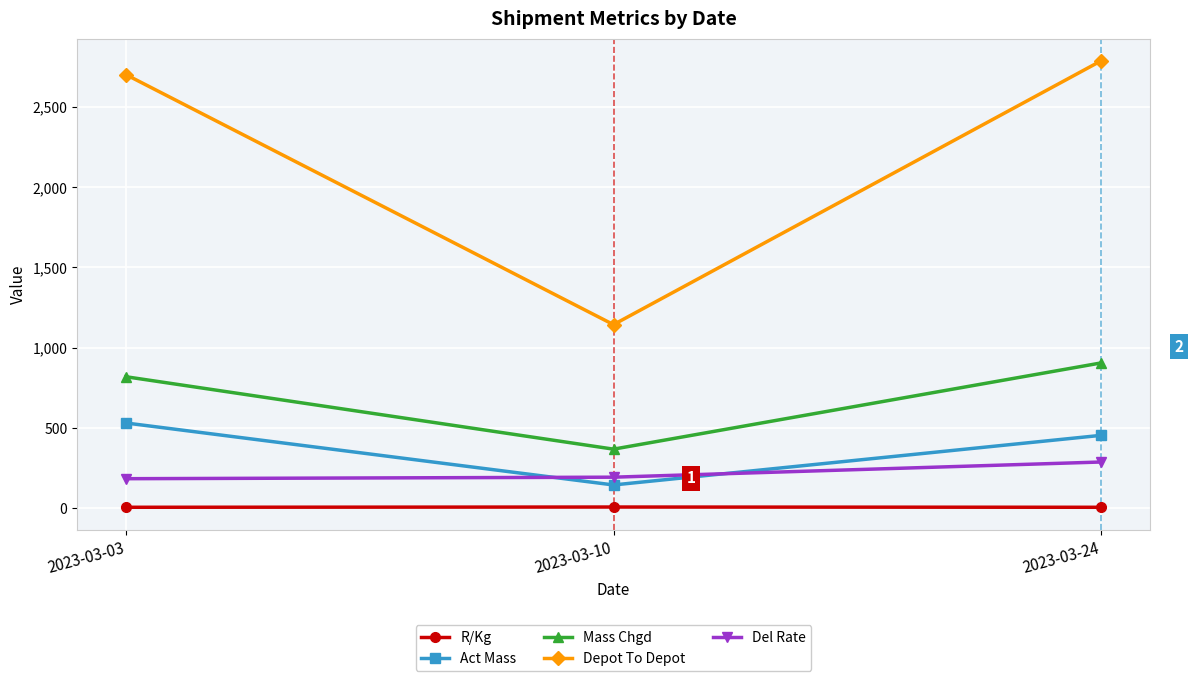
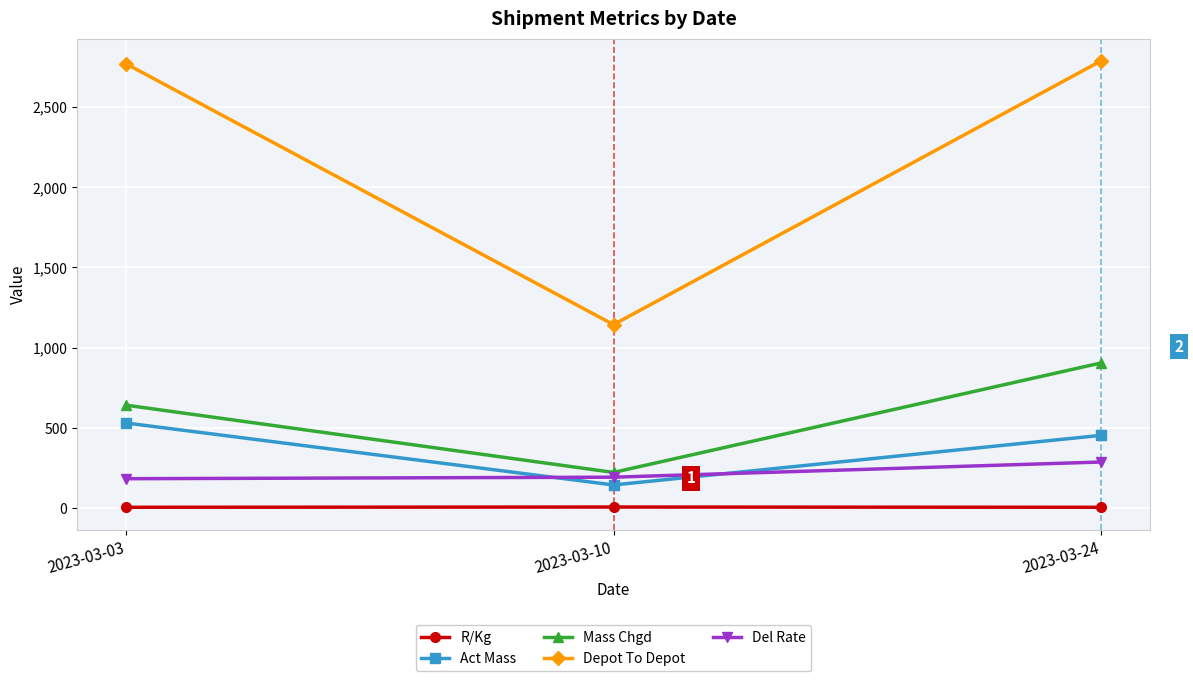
  {
    "R/Kg": {
      "2023-03-03": "10",
      "2023-03-10": "10",
      "2023-03-24": "10"
    },
    "Act Mass": {
      "2023-03-03": "530",
      "2023-03-10": "140",
      "2023-03-24": "450"
    },
    "Mass Chgd": {
-     "2023-03-03": "820",
-     "2023-03-10": "370",
+     "2023-03-03": "640",
+     "2023-03-10": "220",
      "2023-03-24": "900"
    },
    "Depot To Depot": {
-     "2023-03-03": "2,700",
+     "2023-03-03": "2,770",
      "2023-03-10": "1,140",
      "2023-03-24": "2,790"
    },
    "Del Rate": {
      "2023-03-03": "180",
      "2023-03-10": "190",
      "2023-03-24": "290"
    }
  }
